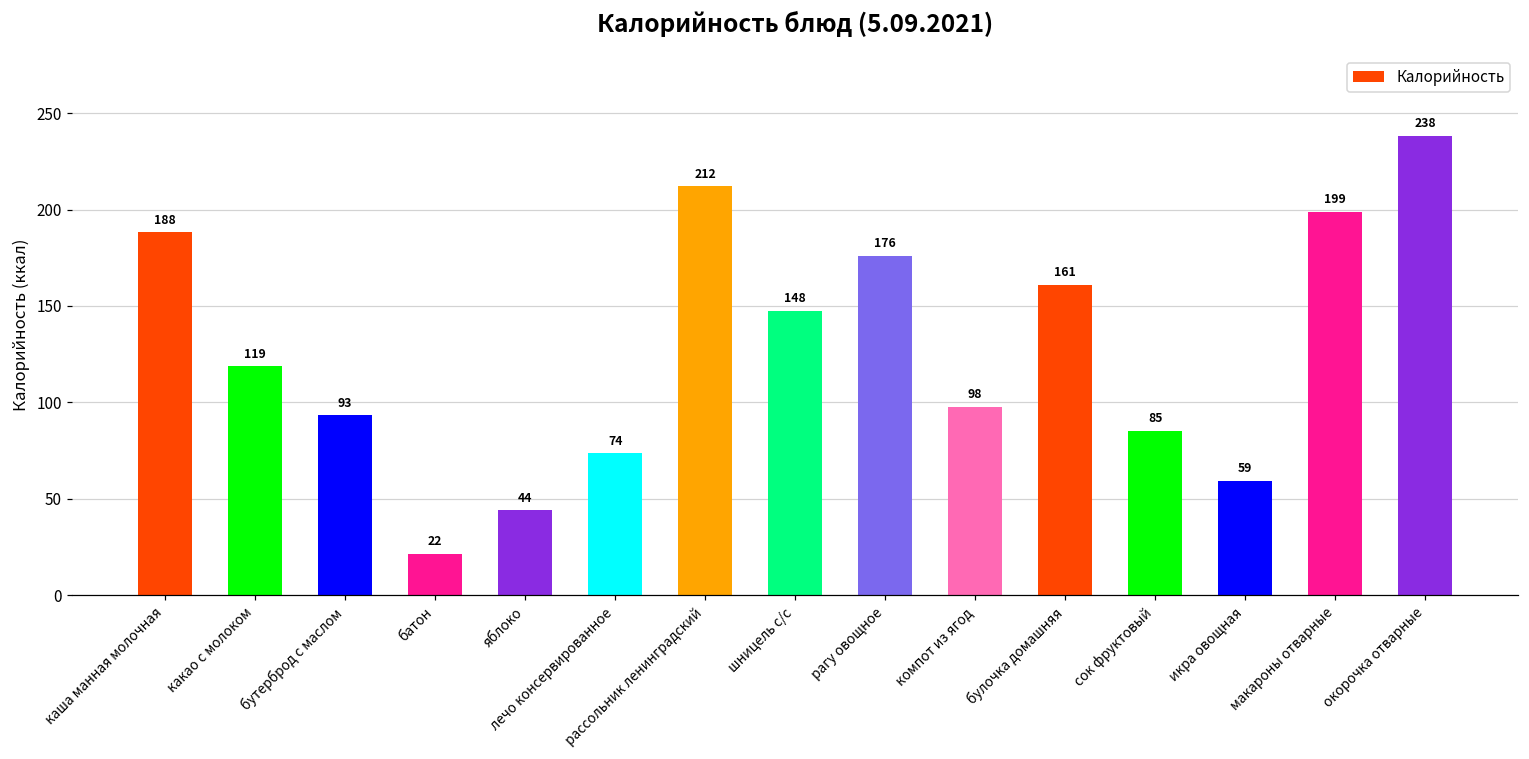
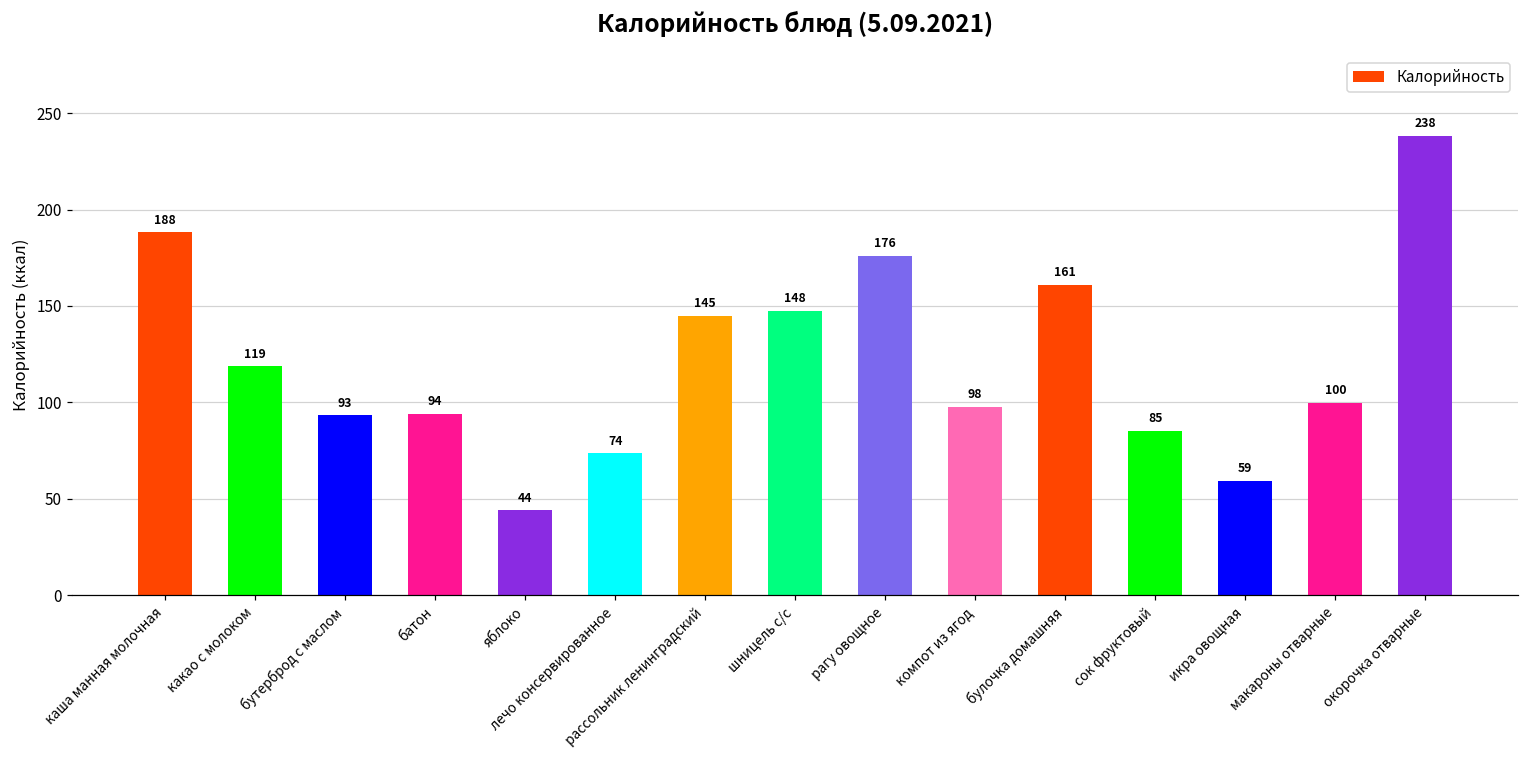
  {
    "каша манная молочная": 188,
    "какао с молоком": 119,
    "бутерброд с маслом": 93,
-   "батон": 22,
+   "батон": 94,
    "яблоко": 44,
    "лечо консервированное": 74,
-   "рассольник ленинградский": 212,
+   "рассольник ленинградский": 145,
    "шницель с/с": 148,
    "рагу овощное": 176,
    "компот из ягод": 98,
    "булочка домашняя": 161,
    "сок фруктовый": 85,
    "икра овощная": 59,
-   "макароны отварные": 199,
+   "макароны отварные": 100,
    "окорочка отварные": 238
  }
